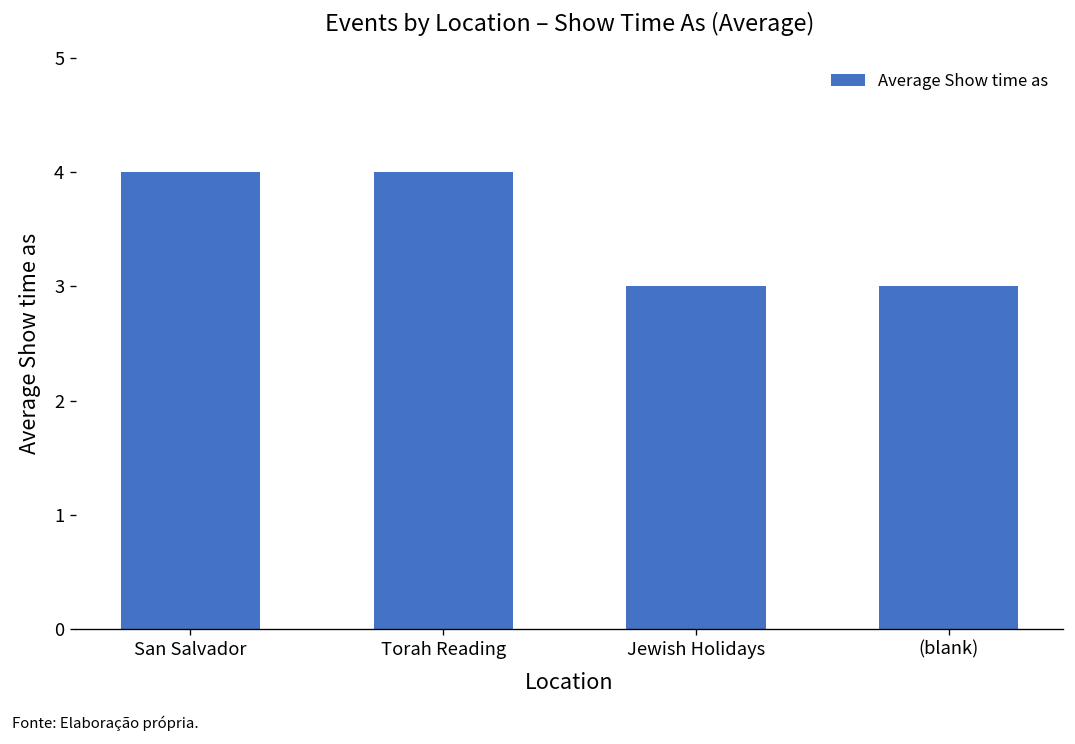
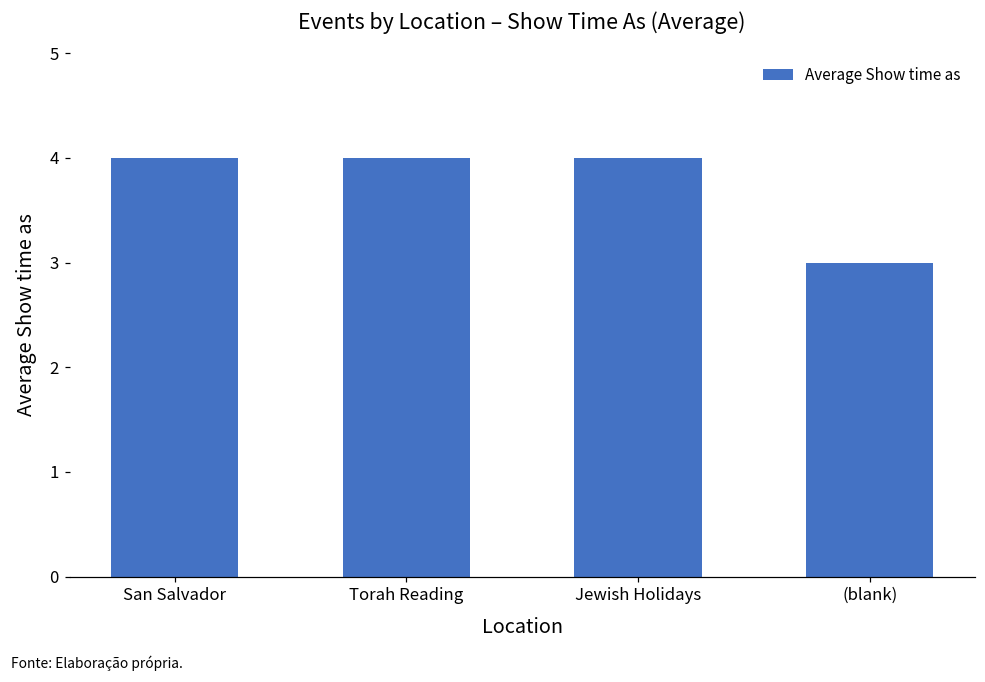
  {
    "San Salvador": 4,
    "Torah Reading": 4,
-   "Jewish Holidays": 3,
+   "Jewish Holidays": 4,
    "(blank)": 3
  }
